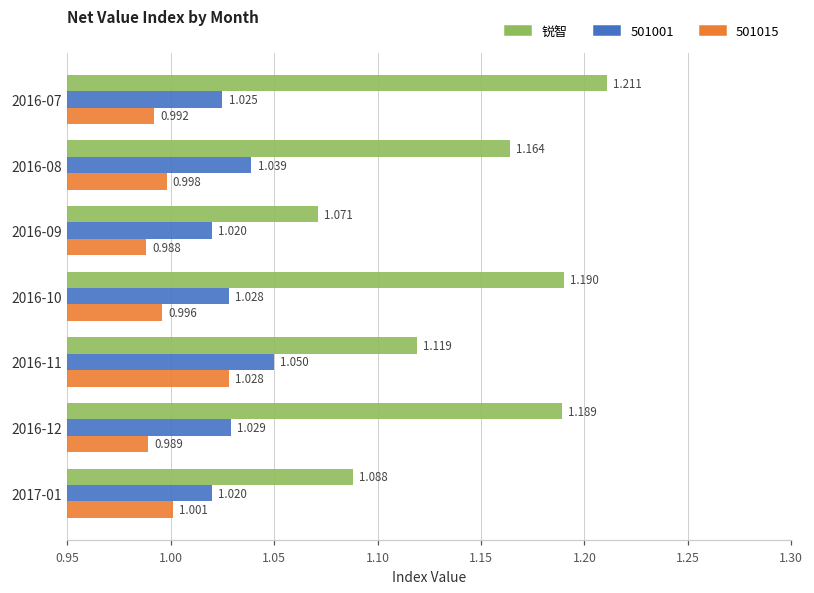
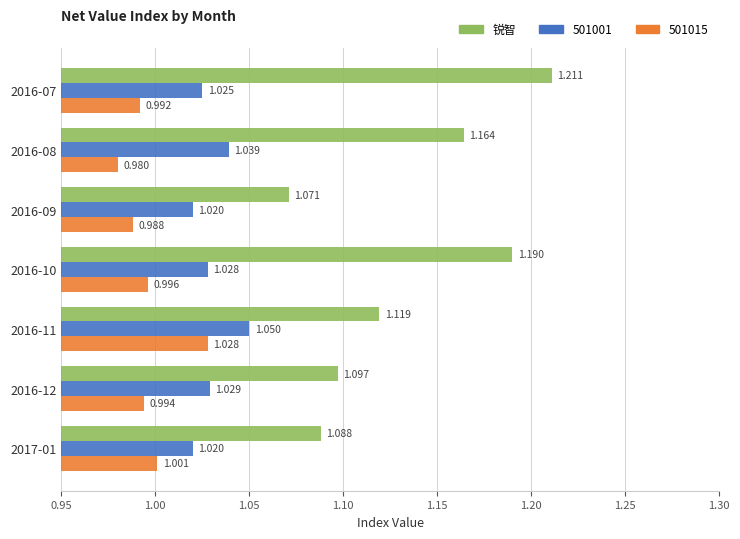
  {
    "锐智": {
      "2016-07": 1.211,
      "2016-08": 1.164,
      "2016-09": 1.071,
      "2016-10": 1.190,
      "2016-11": 1.119,
-     "2016-12": 1.189,
+     "2016-12": 1.097,
      "2017-01": 1.088
    },
    "501001": {
      "2016-07": 1.025,
      "2016-08": 1.039,
      "2016-09": 1.020,
      "2016-10": 1.028,
      "2016-11": 1.050,
      "2016-12": 1.029,
      "2017-01": 1.020
    },
    "501015": {
      "2016-07": 0.992,
-     "2016-08": 0.998,
+     "2016-08": 0.980,
      "2016-09": 0.988,
      "2016-10": 0.996,
      "2016-11": 1.028,
-     "2016-12": 0.989,
+     "2016-12": 0.994,
      "2017-01": 1.001
    }
  }
